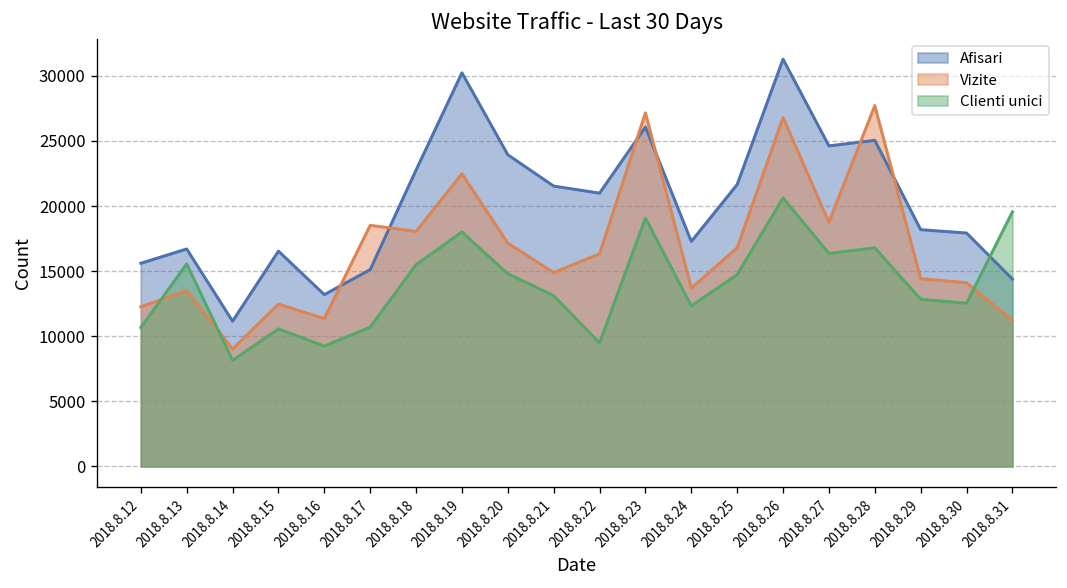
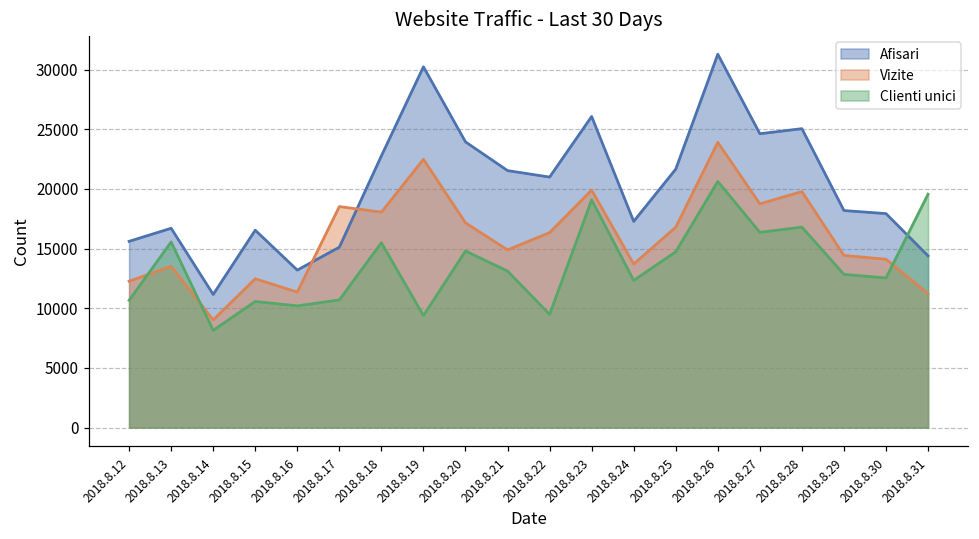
  {
    "Afisari": {
      "2018.8.12": 15600,
      "2018.8.13": 16700,
      "2018.8.14": 11200,
      "2018.8.15": 16500,
      "2018.8.16": 13200,
      "2018.8.17": 15100,
      "2018.8.18": 22800,
      "2018.8.19": 30200,
      "2018.8.20": 23900,
      "2018.8.21": 21500,
      "2018.8.22": 21000,
      "2018.8.23": 26100,
      "2018.8.24": 17300,
      "2018.8.25": 21700,
      "2018.8.26": 31300,
      "2018.8.27": 24600,
      "2018.8.28": 25000,
      "2018.8.29": 18200,
      "2018.8.30": 17900,
      "2018.8.31": 14400
    },
    "Vizite": {
      "2018.8.12": 12300,
      "2018.8.13": 13500,
      "2018.8.14": 9000,
      "2018.8.15": 12500,
      "2018.8.16": 11400,
      "2018.8.17": 18500,
      "2018.8.18": 18100,
      "2018.8.19": 22500,
      "2018.8.20": 17200,
      "2018.8.21": 14900,
      "2018.8.22": 16300,
-     "2018.8.23": 27200,
+     "2018.8.23": 19900,
      "2018.8.24": 13700,
      "2018.8.25": 16800,
-     "2018.8.26": 26800,
+     "2018.8.26": 23900,
      "2018.8.27": 18700,
-     "2018.8.28": 27700,
+     "2018.8.28": 19800,
      "2018.8.29": 14400,
      "2018.8.30": 14100,
      "2018.8.31": 11200
    },
    "Clienti unici": {
      "2018.8.12": 10700,
      "2018.8.13": 15600,
      "2018.8.14": 8100,
      "2018.8.15": 10600,
-     "2018.8.16": 9200,
+     "2018.8.16": 10200,
      "2018.8.17": 10700,
      "2018.8.18": 15500,
-     "2018.8.19": 18000,
+     "2018.8.19": 9400,
      "2018.8.20": 14800,
      "2018.8.21": 13100,
      "2018.8.22": 9500,
      "2018.8.23": 19100,
      "2018.8.24": 12300,
      "2018.8.25": 14700,
      "2018.8.26": 20600,
      "2018.8.27": 16400,
      "2018.8.28": 16800,
      "2018.8.29": 12800,
      "2018.8.30": 12500,
      "2018.8.31": 19600
    }
  }
